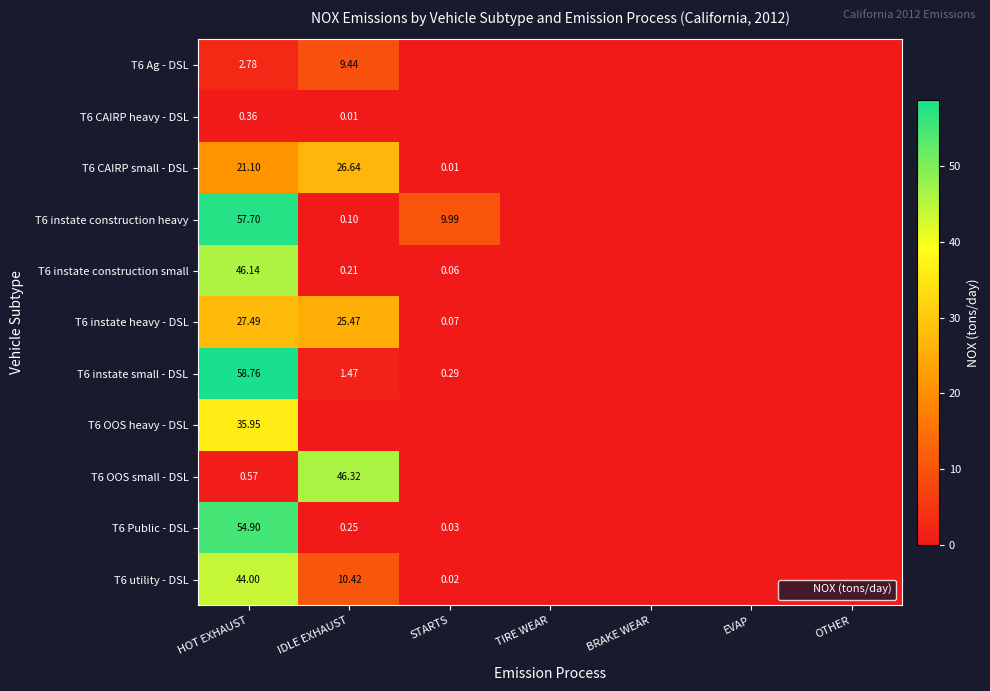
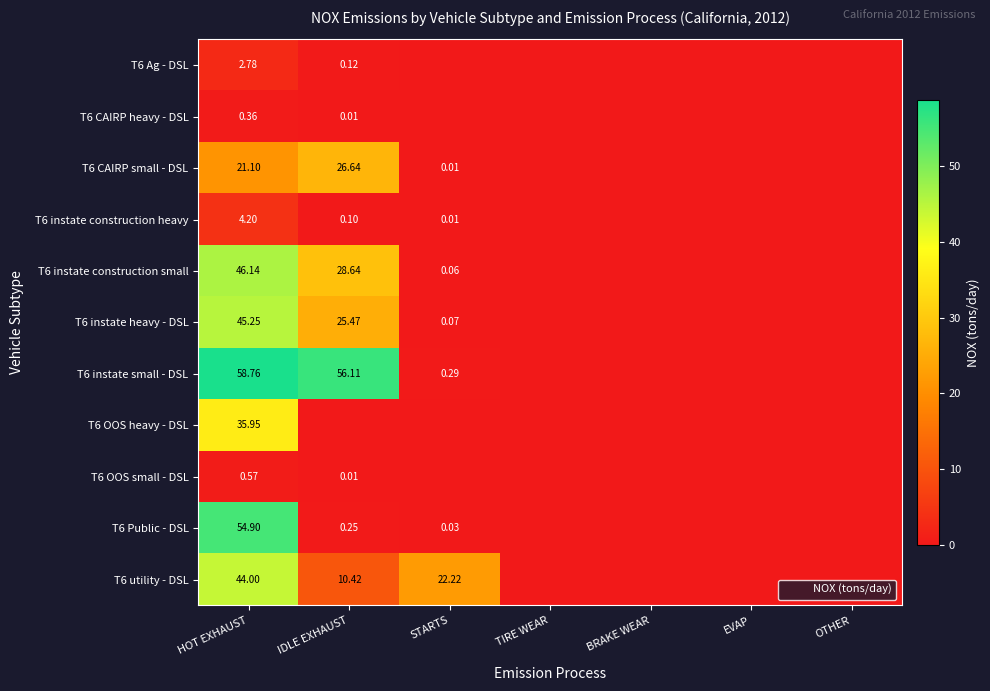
  {
    "T6 Ag - DSL": {
      "HOT EXHAUST": 2.78,
-     "IDLE EXHAUST": 9.44
+     "IDLE EXHAUST": 0.12
    },
    "T6 CAIRP heavy - DSL": {
      "HOT EXHAUST": 0.36,
      "IDLE EXHAUST": 0.01
    },
    "T6 CAIRP small - DSL": {
      "HOT EXHAUST": 21.10,
      "IDLE EXHAUST": 26.64,
      "STARTS": 0.01
    },
    "T6 instate construction heavy": {
-     "HOT EXHAUST": 57.70,
+     "HOT EXHAUST": 4.20,
      "IDLE EXHAUST": 0.10,
-     "STARTS": 9.99
+     "STARTS": 0.01
    },
    "T6 instate construction small": {
      "HOT EXHAUST": 46.14,
-     "IDLE EXHAUST": 0.21,
+     "IDLE EXHAUST": 28.64,
      "STARTS": 0.06
    },
    "T6 instate heavy - DSL": {
-     "HOT EXHAUST": 27.49,
+     "HOT EXHAUST": 45.25,
      "IDLE EXHAUST": 25.47,
      "STARTS": 0.07
    },
    "T6 instate small - DSL": {
      "HOT EXHAUST": 58.76,
-     "IDLE EXHAUST": 1.47,
+     "IDLE EXHAUST": 56.11,
      "STARTS": 0.29
    },
    "T6 OOS heavy - DSL": {
      "HOT EXHAUST": 35.95
    },
    "T6 OOS small - DSL": {
      "HOT EXHAUST": 0.57,
-     "IDLE EXHAUST": 46.32
+     "IDLE EXHAUST": 0.01
    },
    "T6 Public - DSL": {
      "HOT EXHAUST": 54.90,
      "IDLE EXHAUST": 0.25,
      "STARTS": 0.03
    },
    "T6 utility - DSL": {
      "HOT EXHAUST": 44.00,
      "IDLE EXHAUST": 10.42,
-     "STARTS": 0.02
+     "STARTS": 22.22
    }
  }
